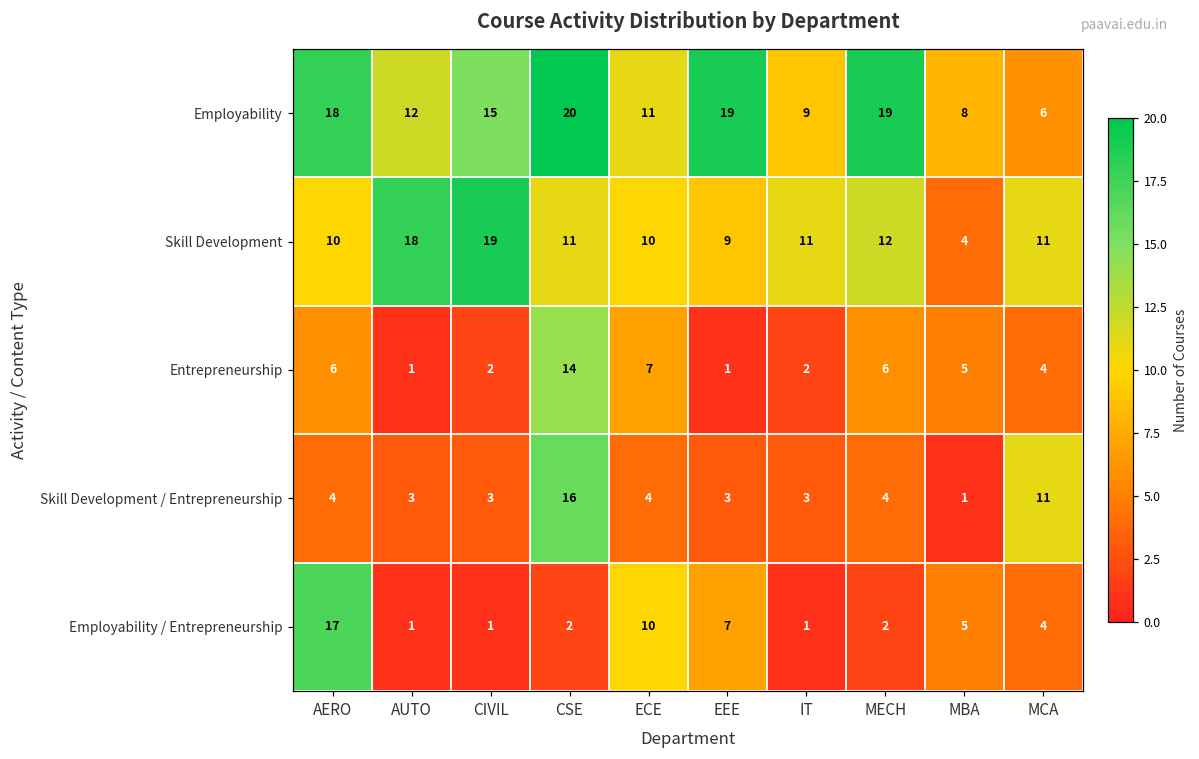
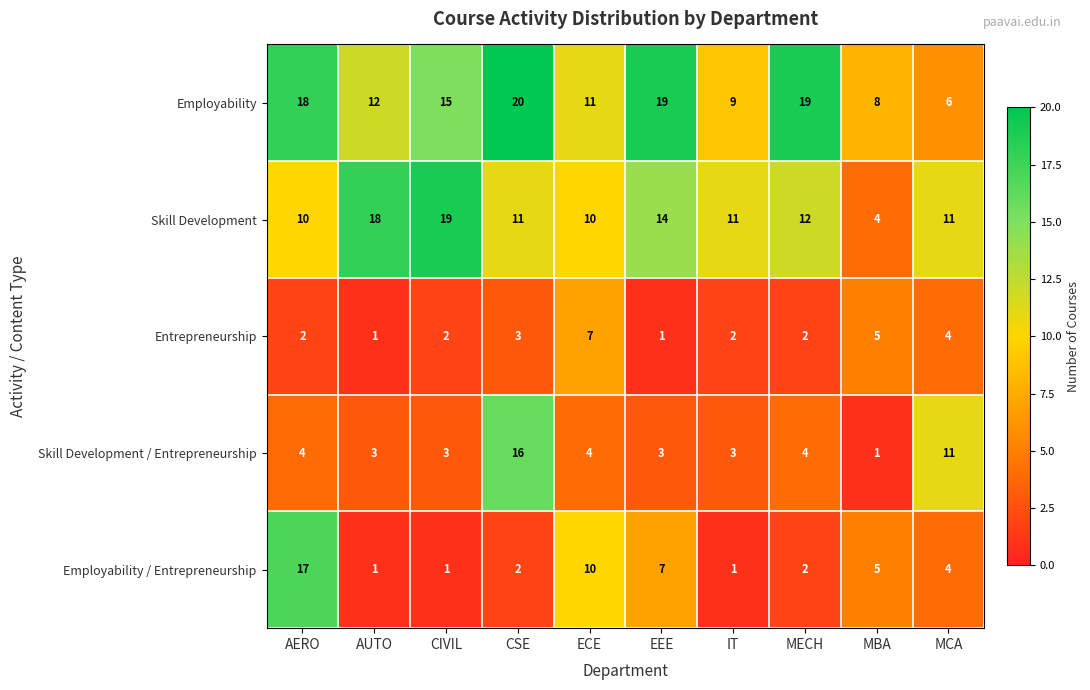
  {
    "Employability": {
      "AERO": 18,
      "AUTO": 12,
      "CIVIL": 15,
      "CSE": 20,
      "ECE": 11,
      "EEE": 19,
      "IT": 9,
      "MECH": 19,
      "MBA": 8,
      "MCA": 6
    },
    "Skill Development": {
      "AERO": 10,
      "AUTO": 18,
      "CIVIL": 19,
      "CSE": 11,
      "ECE": 10,
-     "EEE": 9,
+     "EEE": 14,
      "IT": 11,
      "MECH": 12,
      "MBA": 4,
      "MCA": 11
    },
    "Entrepreneurship": {
-     "AERO": 6,
+     "AERO": 2,
      "AUTO": 1,
      "CIVIL": 2,
-     "CSE": 14,
+     "CSE": 3,
      "ECE": 7,
      "EEE": 1,
      "IT": 2,
-     "MECH": 6,
+     "MECH": 2,
      "MBA": 5,
      "MCA": 4
    },
    "Skill Development / Entrepreneurship": {
      "AERO": 4,
      "AUTO": 3,
      "CIVIL": 3,
      "CSE": 16,
      "ECE": 4,
      "EEE": 3,
      "IT": 3,
      "MECH": 4,
      "MBA": 1,
      "MCA": 11
    },
    "Employability / Entrepreneurship": {
      "AERO": 17,
      "AUTO": 1,
      "CIVIL": 1,
      "CSE": 2,
      "ECE": 10,
      "EEE": 7,
      "IT": 1,
      "MECH": 2,
      "MBA": 5,
      "MCA": 4
    }
  }
